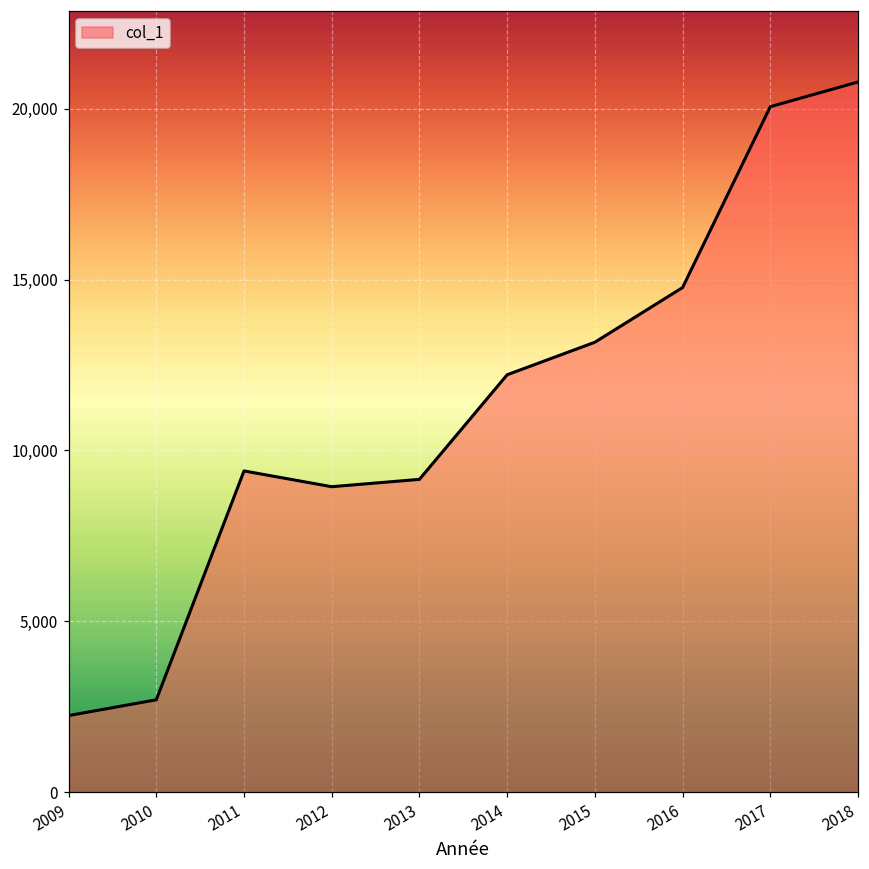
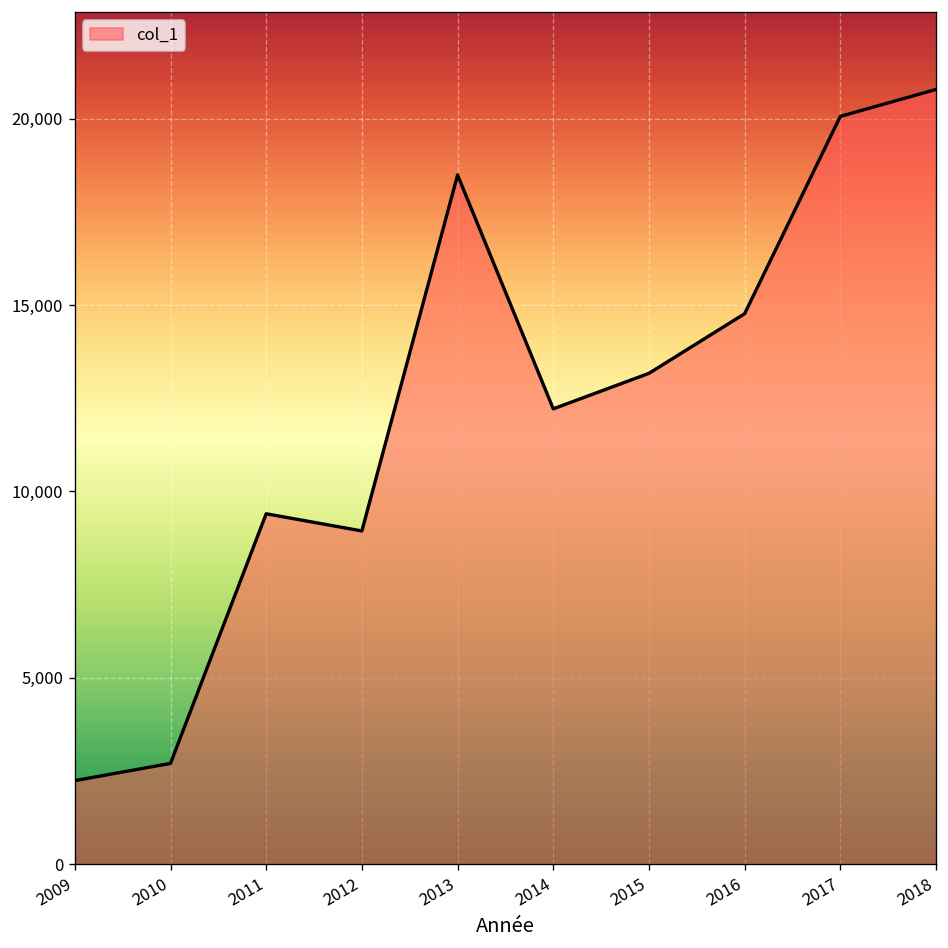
  {
    "2009": "2,200",
    "2010": "2,700",
    "2011": "9,400",
    "2012": "8,900",
-   "2013": "9,200",
+   "2013": "18,500",
    "2014": "12,200",
    "2015": "13,200",
    "2016": "14,800",
    "2017": "20,100",
    "2018": "20,800"
  }
